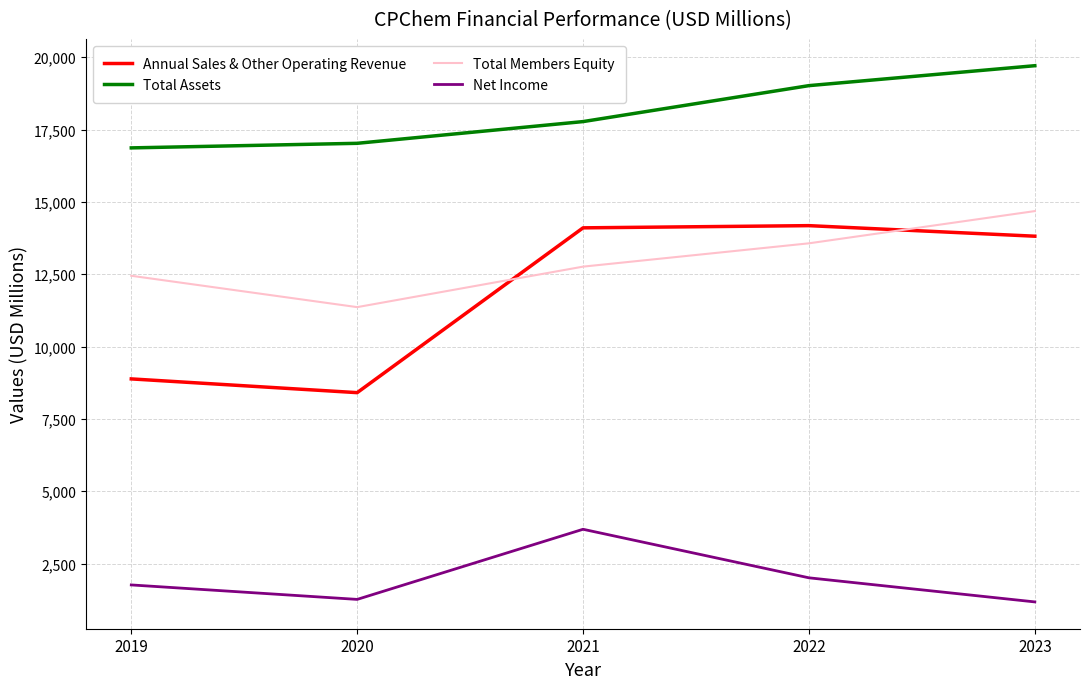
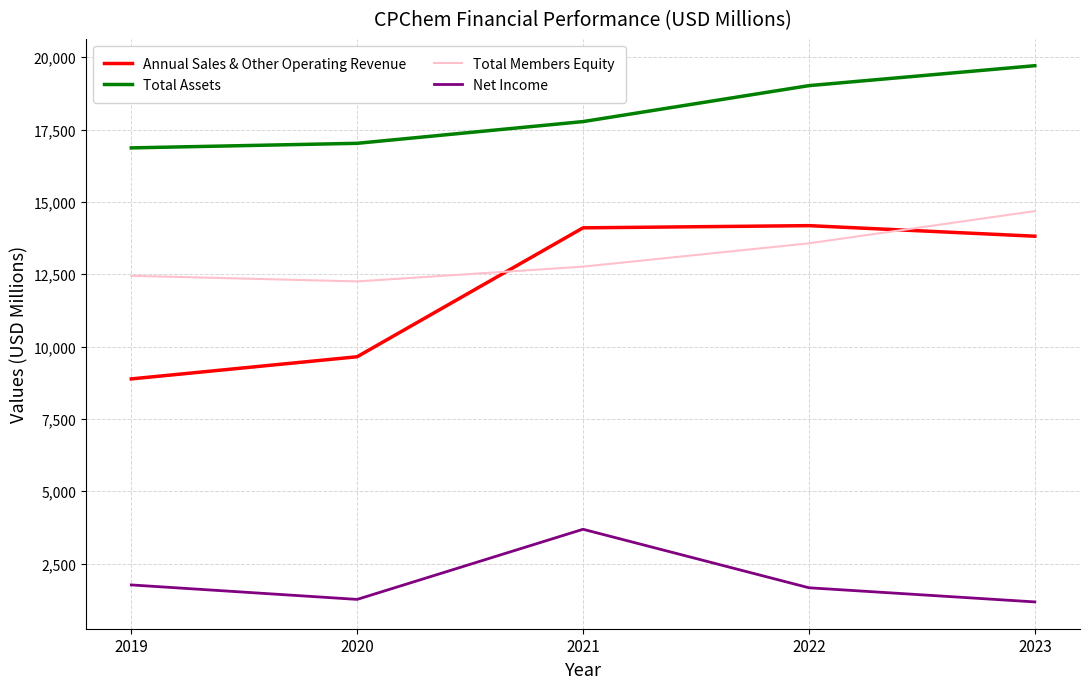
  {
    "Annual Sales & Other Operating Revenue": {
      "2019": "8,900",
-     "2020": "8,400",
+     "2020": "9,600",
      "2021": "14,100",
      "2022": "14,200",
      "2023": "13,800"
    },
    "Total Assets": {
      "2019": "16,900",
      "2020": "17,000",
      "2021": "17,800",
      "2022": "19,000",
      "2023": "19,700"
    },
    "Total Members Equity": {
      "2019": "12,400",
-     "2020": "11,400",
+     "2020": "12,300",
      "2021": "12,800",
      "2022": "13,600",
      "2023": "14,700"
    },
    "Net Income": {
      "2019": "1,800",
      "2020": "1,300",
      "2021": "3,700",
-     "2022": "2,000",
+     "2022": "1,700",
      "2023": "1,200"
    }
  }
